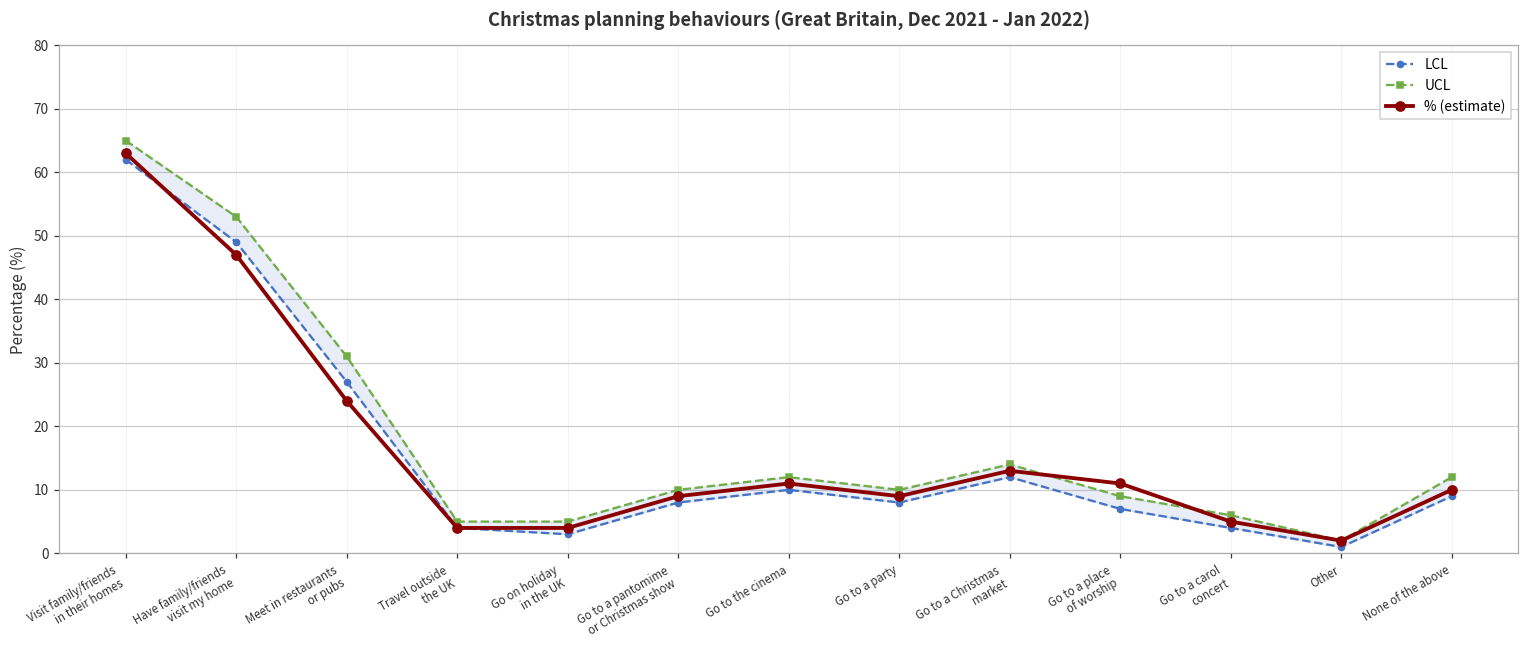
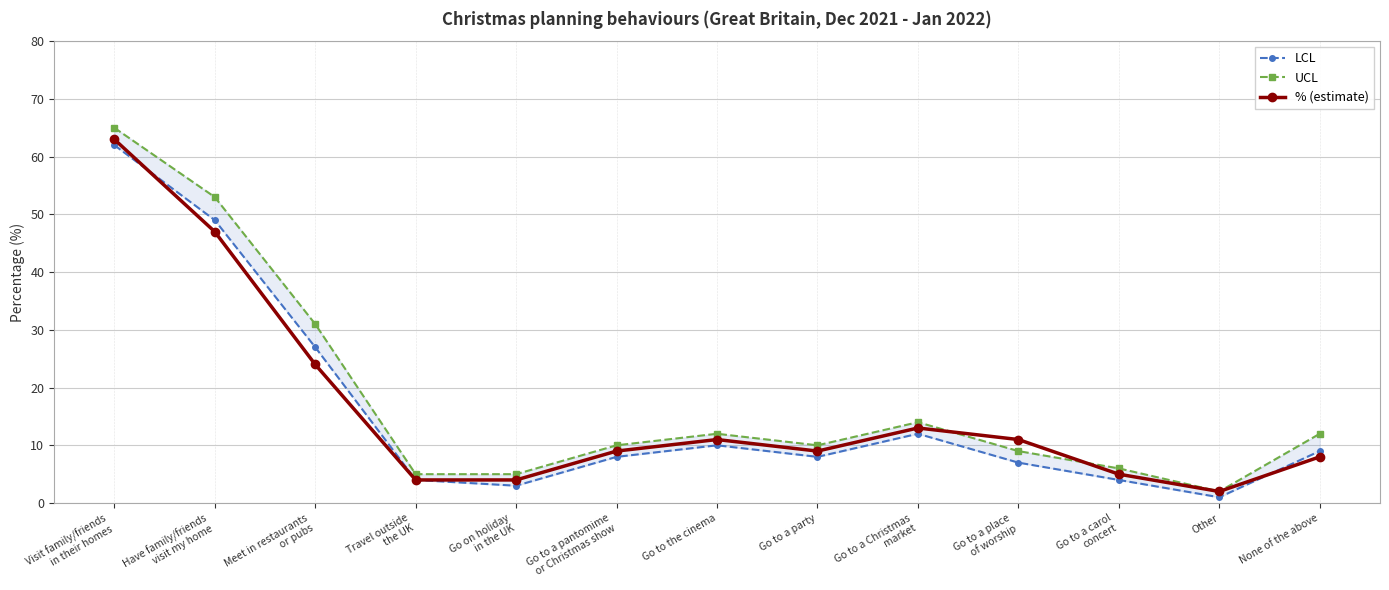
  {
    "LCL": {
      "Visit family/friends in their homes": 62,
      "Have family/friends visit my home": 49,
      "Meet in restaurants or pubs": 27,
      "Go on holiday in the UK": 3,
      "Go to a pantomime or Christmas show": 8,
      "Go to the cinema": 10,
      "Go to a party": 8,
      "Go to a Christmas market": 12,
      "Go to a place of worship": 7,
      "Go to a carol concert": 4,
      "Other": 1,
      "None of the above": 9
    },
    "UCL": {
      "Visit family/friends in their homes": 65,
      "Have family/friends visit my home": 53,
      "Meet in restaurants or pubs": 31,
      "Travel outside the UK": 5,
      "Go on holiday in the UK": 5,
      "Go to a pantomime or Christmas show": 10,
      "Go to the cinema": 12,
      "Go to a party": 10,
      "Go to a Christmas market": 14,
      "Go to a place of worship": 9,
      "Go to a carol concert": 6,
      "None of the above": 12
    },
    "% (estimate)": {
      "Visit family/friends in their homes": 63,
      "Have family/friends visit my home": 47,
      "Meet in restaurants or pubs": 24,
      "Go on holiday in the UK": 4,
      "Go to a pantomime or Christmas show": 9,
      "Go to the cinema": 11,
      "Go to a party": 9,
      "Go to a Christmas market": 13,
      "Go to a place of worship": 11,
      "Go to a carol concert": 5,
-     "None of the above": 10
+     "None of the above": 8
    }
  }
